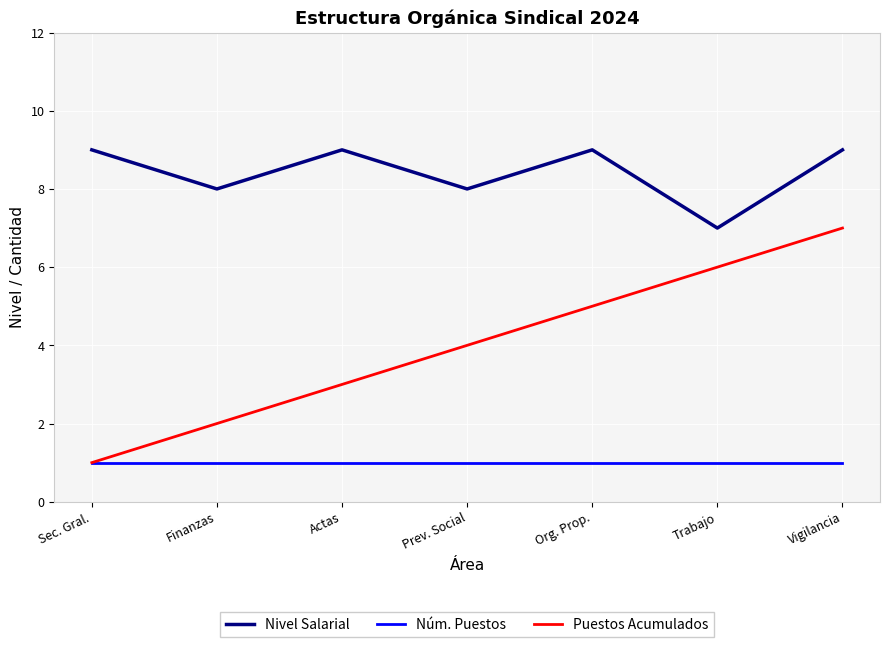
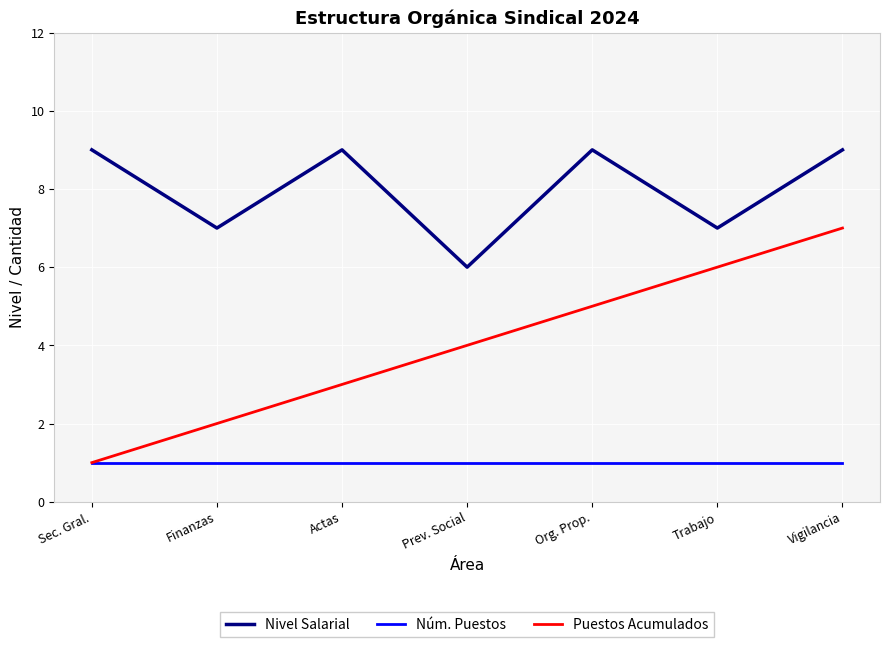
  {
    "Nivel Salarial": {
      "Sec. Gral.": 9,
-     "Finanzas": 8,
+     "Finanzas": 7,
      "Actas": 9,
-     "Prev. Social": 8,
+     "Prev. Social": 6,
      "Org. Prop.": 9,
      "Trabajo": 7,
      "Vigilancia": 9
    },
    "Núm. Puestos": {
      "Finanzas": 1,
      "Actas": 1,
      "Prev. Social": 1,
      "Org. Prop.": 1,
      "Trabajo": 1,
      "Vigilancia": 1
    },
    "Puestos Acumulados": {
      "Finanzas": 2,
      "Actas": 3,
      "Prev. Social": 4,
      "Org. Prop.": 5,
      "Trabajo": 6,
      "Vigilancia": 7
    }
  }
